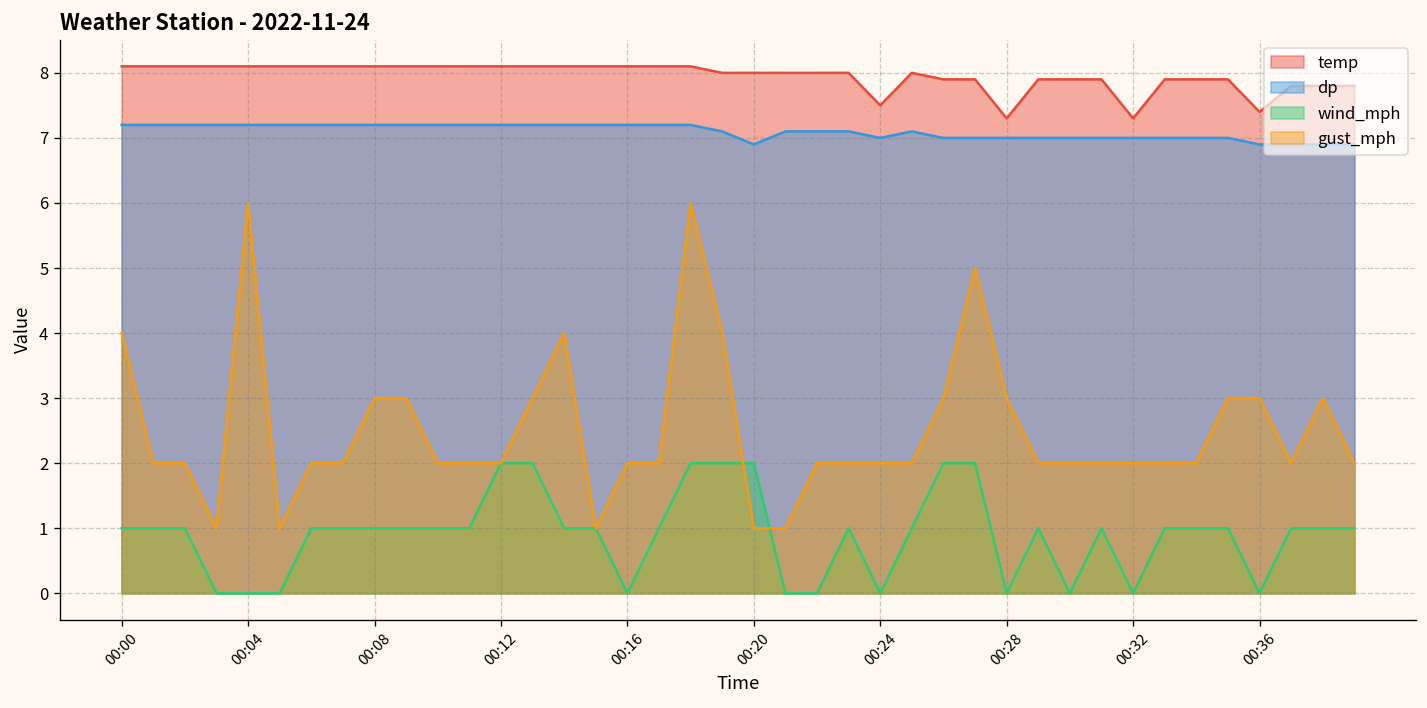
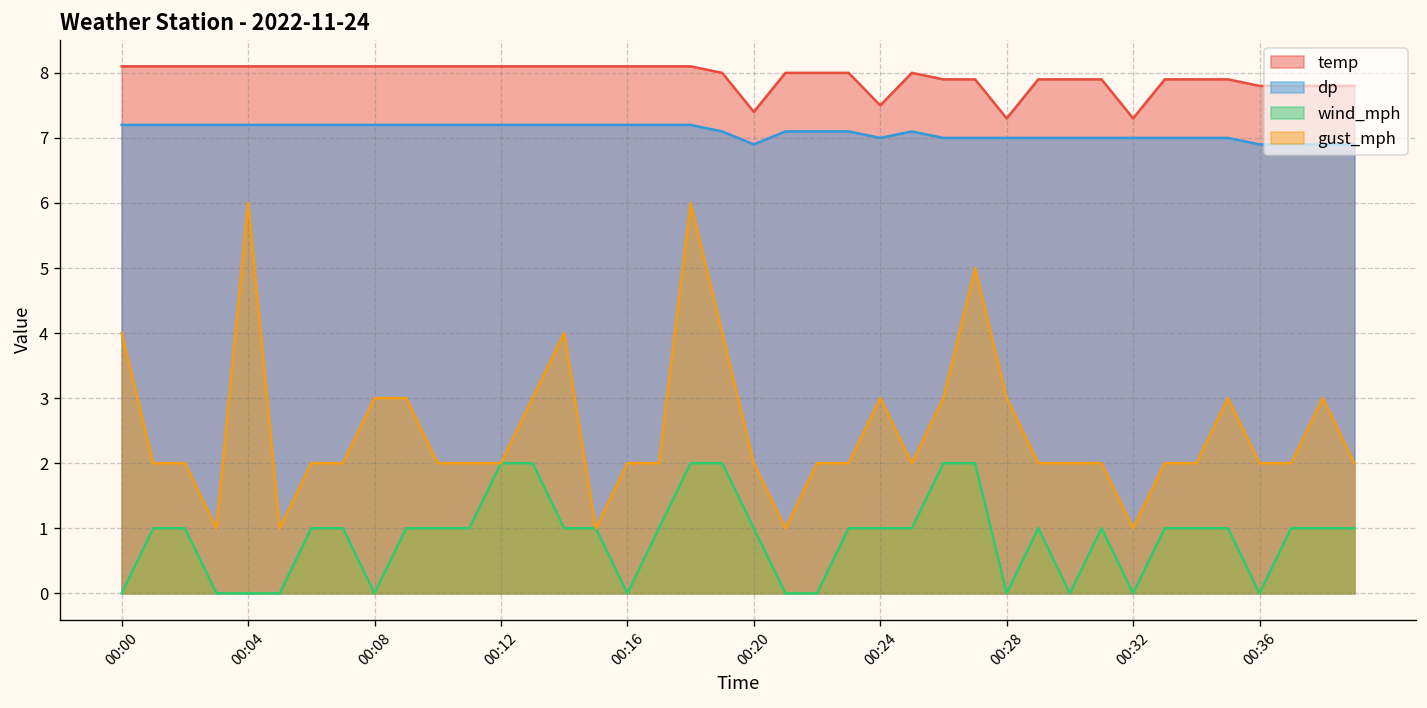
  {
    "temp": {
      "00:00": 8.1,
      "00:04": 8.1,
      "00:08": 8.1,
      "00:12": 8.1,
      "00:16": 8.1,
-     "00:20": 8.0,
+     "00:20": 7.4,
      "00:24": 7.5,
      "00:28": 7.3,
      "00:32": 7.3,
-     "00:36": 7.4
+     "00:36": 7.8
    },
    "dp": {
      "00:00": 7.2,
      "00:04": 7.2,
      "00:08": 7.2,
      "00:12": 7.2,
      "00:16": 7.2,
      "00:20": 6.9,
      "00:24": 7.0,
      "00:28": 7.0,
      "00:32": 7.0,
      "00:36": 6.9
    },
    "wind_mph": {
-     "00:00": 1,
+     "00:00": 0,
      "00:04": 0,
-     "00:08": 1,
+     "00:08": 0,
      "00:16": 0,
-     "00:20": 2,
-     "00:24": 0,
+     "00:20": 1,
+     "00:24": 1,
      "00:28": 0,
      "00:32": 0,
      "00:36": 0
    },
    "gust_mph": {
      "00:00": 4,
      "00:04": 6,
      "00:08": 3,
      "00:16": 2,
-     "00:20": 1,
-     "00:24": 2,
+     "00:20": 2,
+     "00:24": 3,
      "00:28": 3,
-     "00:32": 2,
-     "00:36": 3
+     "00:32": 1,
+     "00:36": 2
    }
  }
